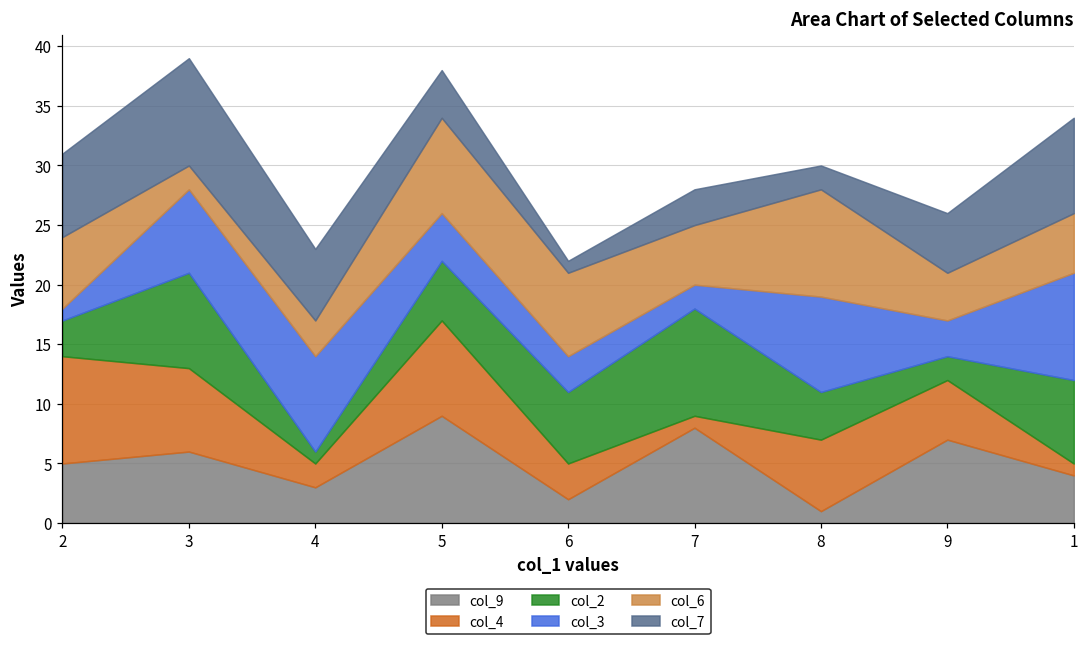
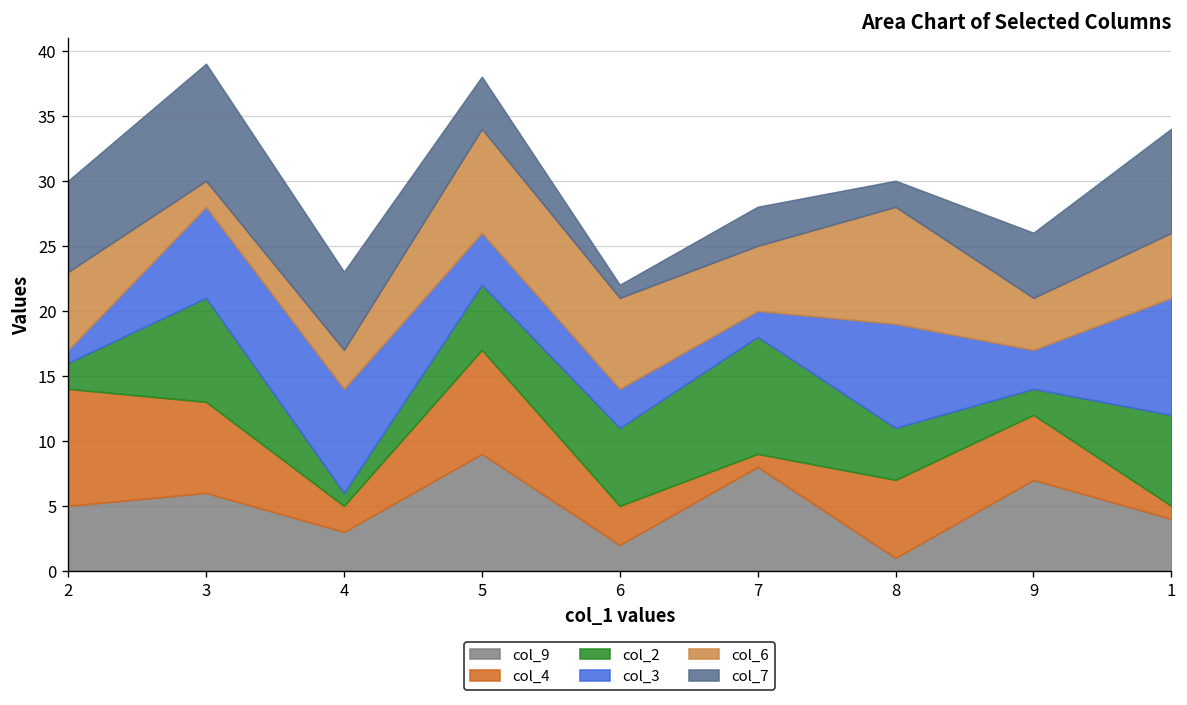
  {
    "col_2": {
-     "2": 3,
+     "2": 2,
      "3": 8,
      "4": 1,
      "5": 5,
      "6": 6,
      "7": 9,
      "8": 4,
      "9": 2,
      "1": 7
    },
    "col_3": {
      "2": 1,
      "3": 7,
      "4": 8,
      "5": 4,
      "6": 3,
      "7": 2,
      "8": 8,
      "9": 3,
      "1": 9
    }
  }
